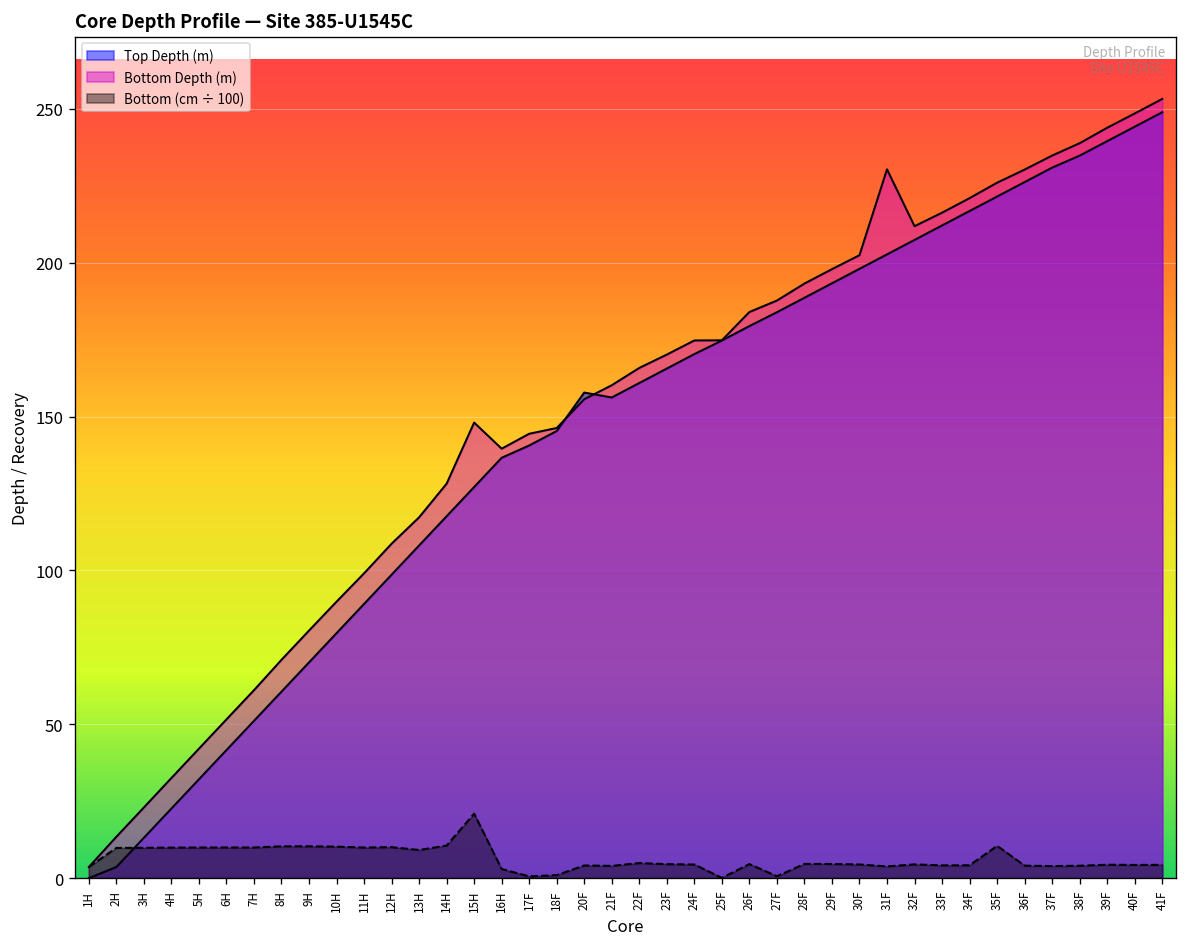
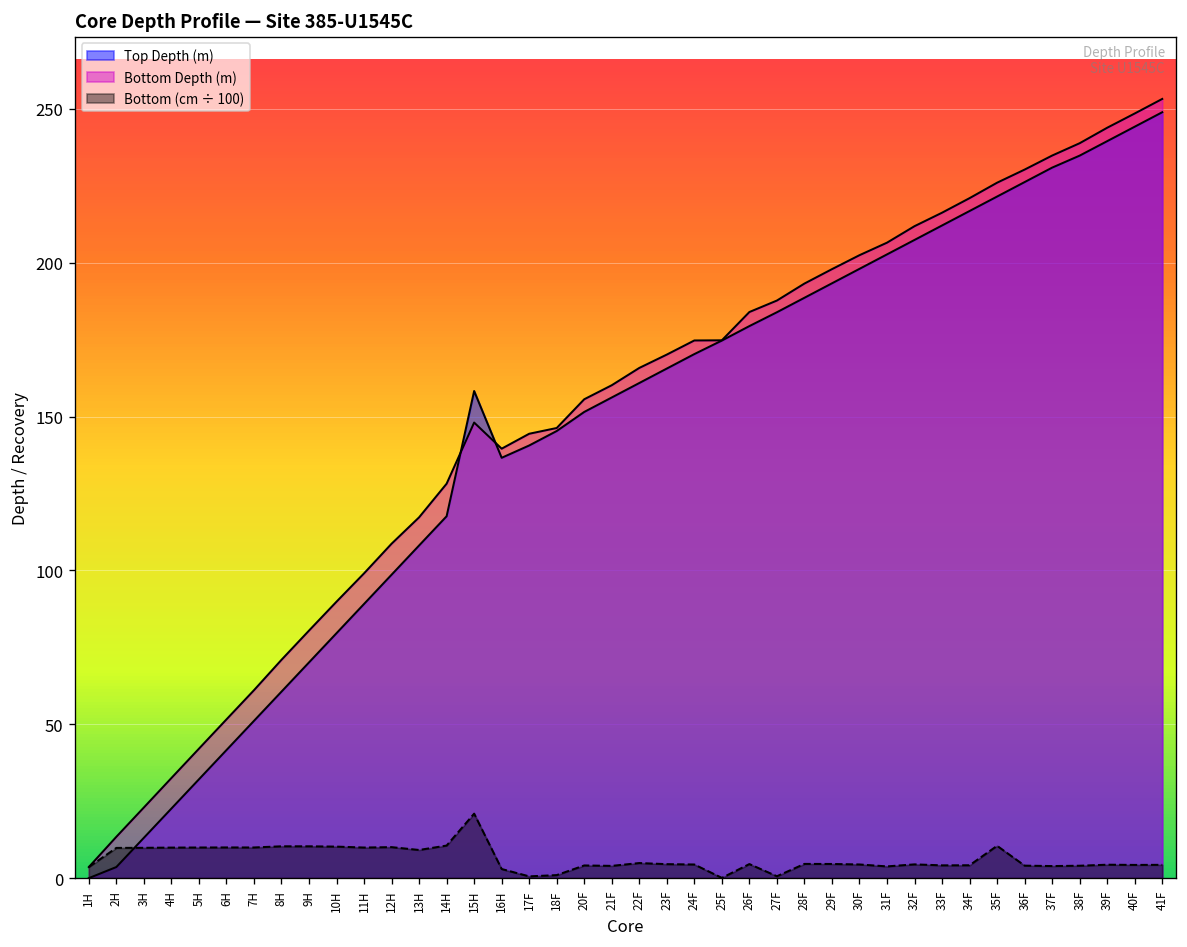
  {
    "Top Depth (m)": {
      "1H": 0,
      "2H": 4,
      "3H": 13,
      "4H": 23,
      "5H": 32,
      "6H": 42,
      "7H": 51,
      "8H": 61,
      "9H": 70,
      "10H": 80,
      "11H": 89,
      "12H": 99,
      "13H": 108,
      "14H": 118,
-     "15H": 127,
+     "15H": 158,
      "16H": 137,
      "17F": 141,
-     "20F": 158,
+     "20F": 152,
      "21F": 156,
      "22F": 161,
      "23F": 166,
      "24F": 170,
      "26F": 179,
      "27F": 184,
      "28F": 189,
      "29F": 193,
      "30F": 198,
      "31F": 203,
      "32F": 207,
      "33F": 212,
      "34F": 217,
      "35F": 222,
      "36F": 226,
      "37F": 231,
      "38F": 235,
      "39F": 240,
      "40F": 244,
      "41F": 249
    },
    "Bottom Depth (m)": {
      "2H": 13,
      "3H": 23,
      "4H": 33,
      "5H": 42,
      "6H": 52,
      "7H": 61,
      "8H": 71,
      "9H": 80,
      "10H": 90,
      "11H": 99,
      "12H": 109,
      "13H": 117,
      "14H": 128,
      "15H": 148,
      "16H": 140,
      "17F": 144,
      "20F": 156,
      "21F": 160,
      "22F": 166,
      "23F": 170,
      "24F": 175,
      "26F": 184,
      "27F": 188,
      "28F": 193,
      "29F": 198,
      "30F": 202,
-     "31F": 230,
+     "31F": 207,
      "32F": 212,
      "33F": 216,
      "34F": 221,
      "35F": 226,
      "36F": 230,
      "37F": 235,
      "38F": 239,
      "39F": 244,
      "40F": 248,
      "41F": 253
    },
    "Bottom (cm ÷ 100)": {
      "2H": 10,
      "3H": 10,
      "4H": 10,
      "5H": 10,
      "6H": 10,
      "7H": 10,
      "8H": 10,
      "9H": 10,
      "10H": 10,
      "11H": 10,
      "12H": 10,
      "13H": 9,
      "14H": 11,
      "15H": 21,
      "16H": 3,
      "17F": 1,
      "18F": 1,
      "20F": 4,
      "21F": 4,
      "22F": 5,
      "23F": 5,
      "24F": 4,
      "25F": 0,
      "26F": 5,
      "27F": 1,
      "28F": 5,
      "29F": 5,
      "30F": 4,
      "31F": 4,
      "32F": 4,
      "33F": 4,
      "34F": 4,
      "35F": 11,
      "36F": 4,
      "37F": 4,
      "38F": 4,
      "39F": 4,
      "40F": 4,
      "41F": 4
    }
  }
